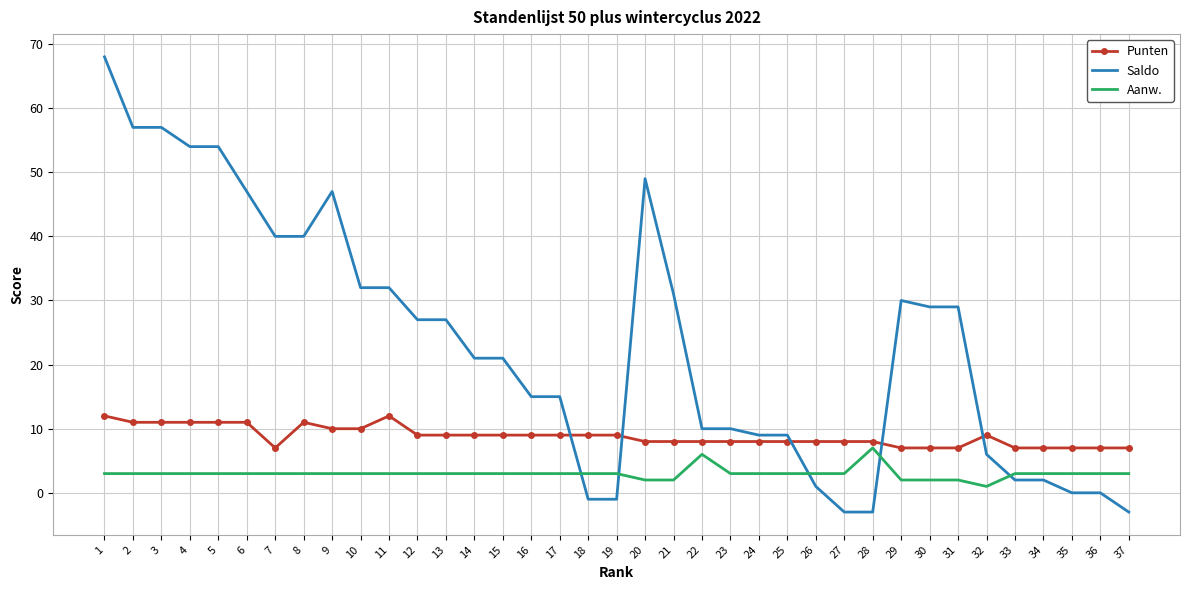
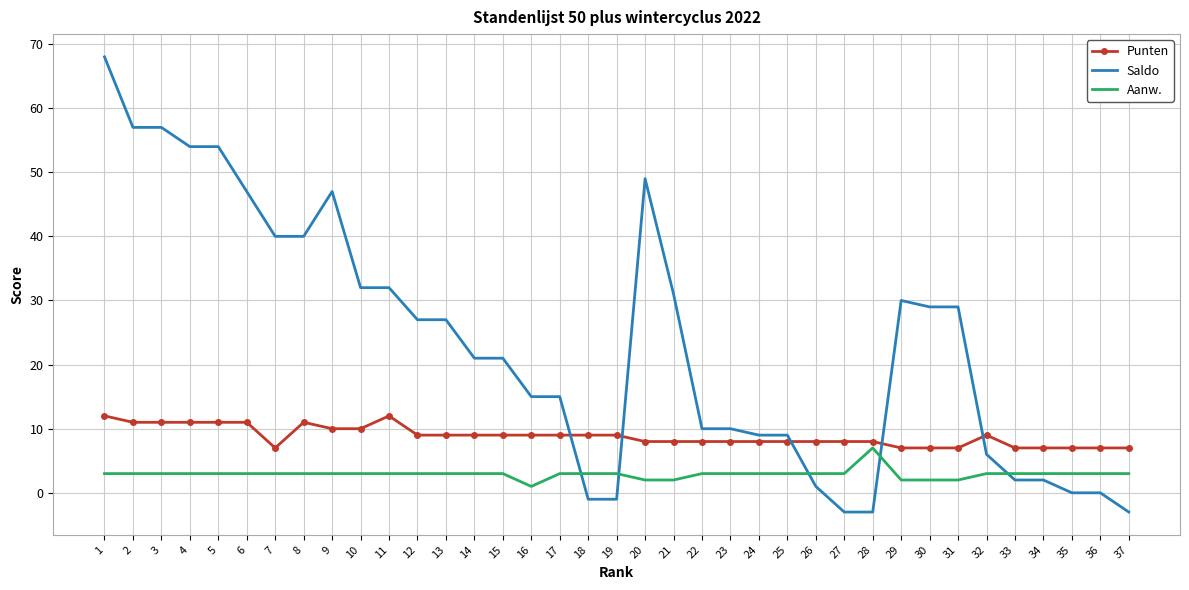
  {
    "Punten": {
      "1": 12,
      "2": 11,
      "3": 11,
      "4": 11,
      "5": 11,
      "6": 11,
      "7": 7,
      "8": 11,
      "9": 10,
      "10": 10,
      "11": 12,
      "12": 9,
      "13": 9,
      "14": 9,
      "15": 9,
      "16": 9,
      "17": 9,
      "18": 9,
      "19": 9,
      "20": 8,
      "21": 8,
      "22": 8,
      "23": 8,
      "24": 8,
      "25": 8,
      "26": 8,
      "27": 8,
      "28": 8,
      "29": 7,
      "30": 7,
      "31": 7,
      "32": 9,
      "33": 7,
      "34": 7,
      "35": 7,
      "36": 7,
      "37": 7
    },
    "Saldo": {
      "1": 68,
      "2": 57,
      "3": 57,
      "4": 54,
      "5": 54,
      "6": 47,
      "7": 40,
      "8": 40,
      "9": 47,
      "10": 32,
      "11": 32,
      "12": 27,
      "13": 27,
      "14": 21,
      "15": 21,
      "16": 15,
      "17": 15,
      "18": -1,
      "19": -1,
      "20": 49,
      "21": 31,
      "22": 10,
      "23": 10,
      "24": 9,
      "25": 9,
      "26": 1,
      "27": -3,
      "28": -3,
      "29": 30,
      "30": 29,
      "31": 29,
      "32": 6,
      "33": 2,
      "34": 2,
      "35": 0,
      "36": 0,
      "37": -3
    },
    "Aanw.": {
      "1": 3,
      "2": 3,
      "3": 3,
      "4": 3,
      "5": 3,
      "6": 3,
      "7": 3,
      "8": 3,
      "9": 3,
      "10": 3,
      "11": 3,
      "12": 3,
      "13": 3,
      "14": 3,
      "15": 3,
-     "16": 3,
+     "16": 1,
      "17": 3,
      "18": 3,
      "19": 3,
      "20": 2,
      "21": 2,
-     "22": 6,
+     "22": 3,
      "23": 3,
      "24": 3,
      "25": 3,
      "26": 3,
      "27": 3,
      "28": 7,
      "29": 2,
      "30": 2,
      "31": 2,
-     "32": 1,
+     "32": 3,
      "33": 3,
      "34": 3,
      "35": 3,
      "36": 3,
      "37": 3
    }
  }
